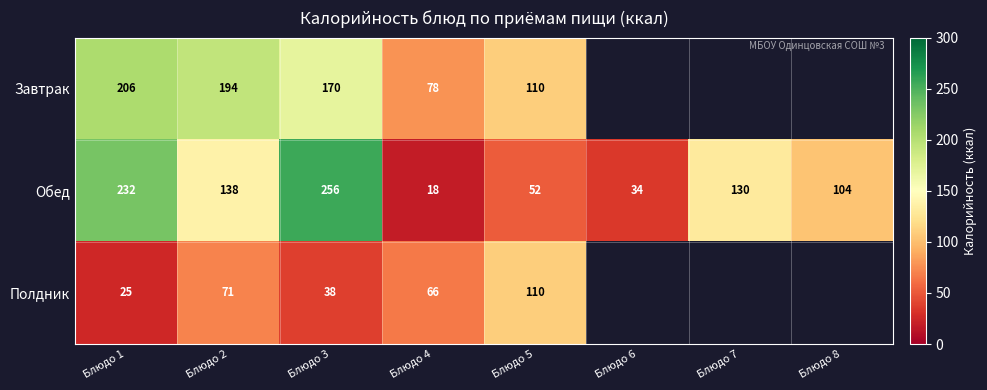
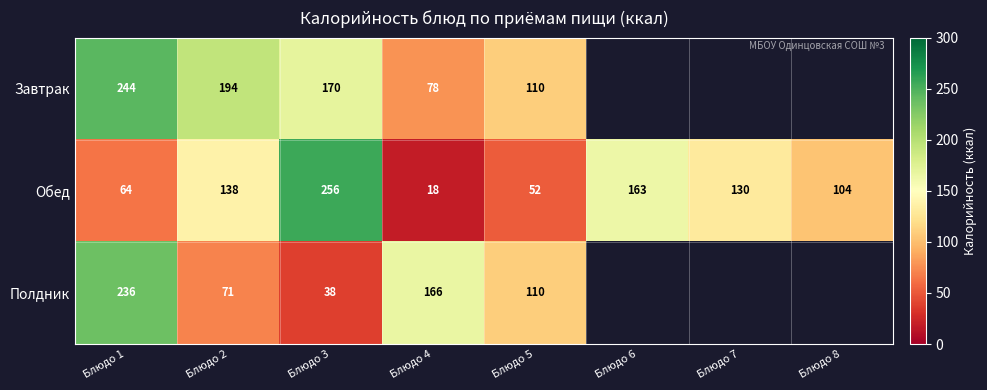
  {
    "Завтрак": {
-     "Блюдо 1": 206,
+     "Блюдо 1": 244,
      "Блюдо 2": 194,
      "Блюдо 3": 170,
      "Блюдо 4": 78,
      "Блюдо 5": 110
    },
    "Обед": {
-     "Блюдо 1": 232,
+     "Блюдо 1": 64,
      "Блюдо 2": 138,
      "Блюдо 3": 256,
      "Блюдо 4": 18,
      "Блюдо 5": 52,
-     "Блюдо 6": 34,
+     "Блюдо 6": 163,
      "Блюдо 7": 130,
      "Блюдо 8": 104
    },
    "Полдник": {
-     "Блюдо 1": 25,
+     "Блюдо 1": 236,
      "Блюдо 2": 71,
      "Блюдо 3": 38,
-     "Блюдо 4": 66,
+     "Блюдо 4": 166,
      "Блюдо 5": 110
    }
  }
